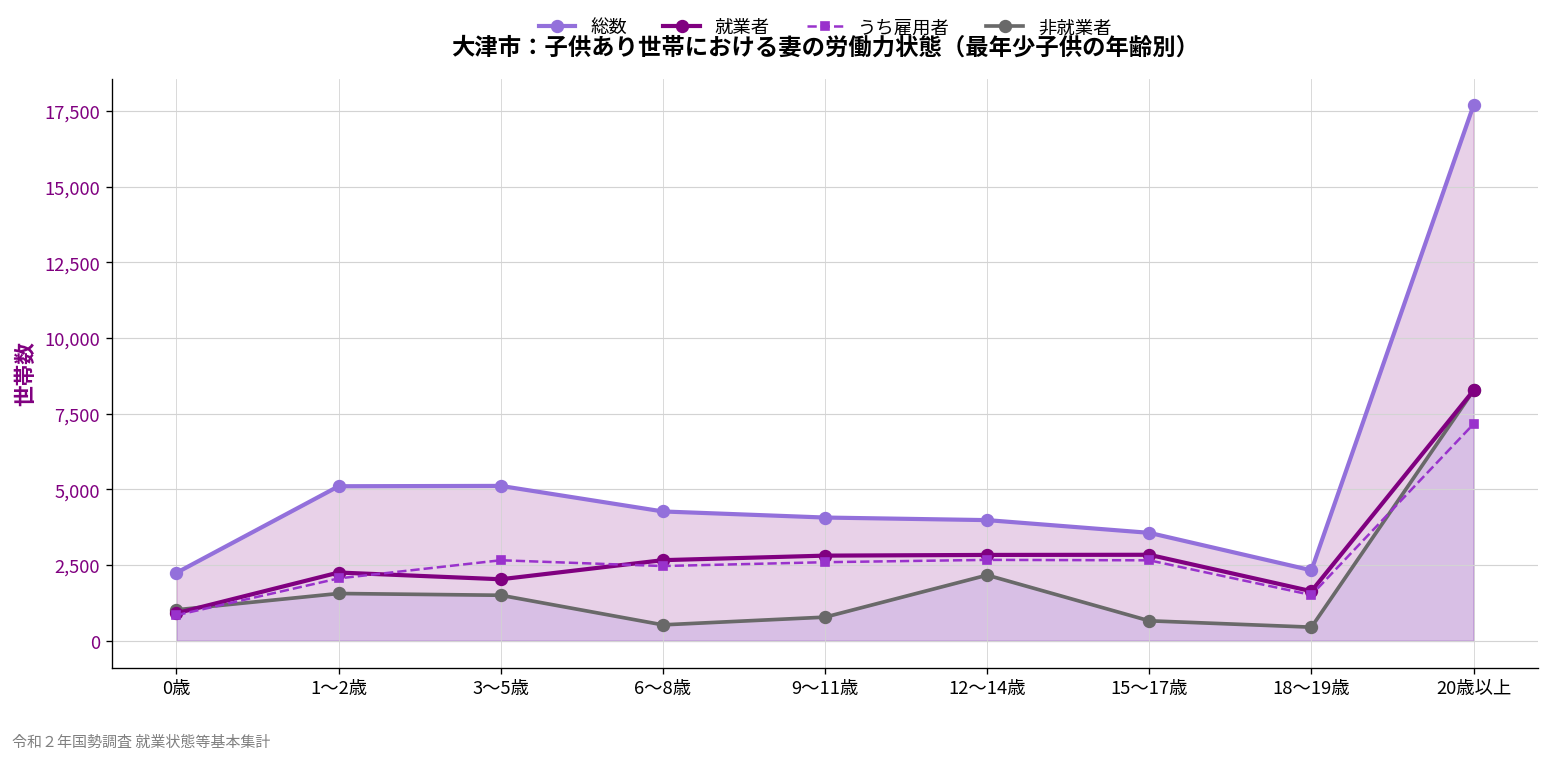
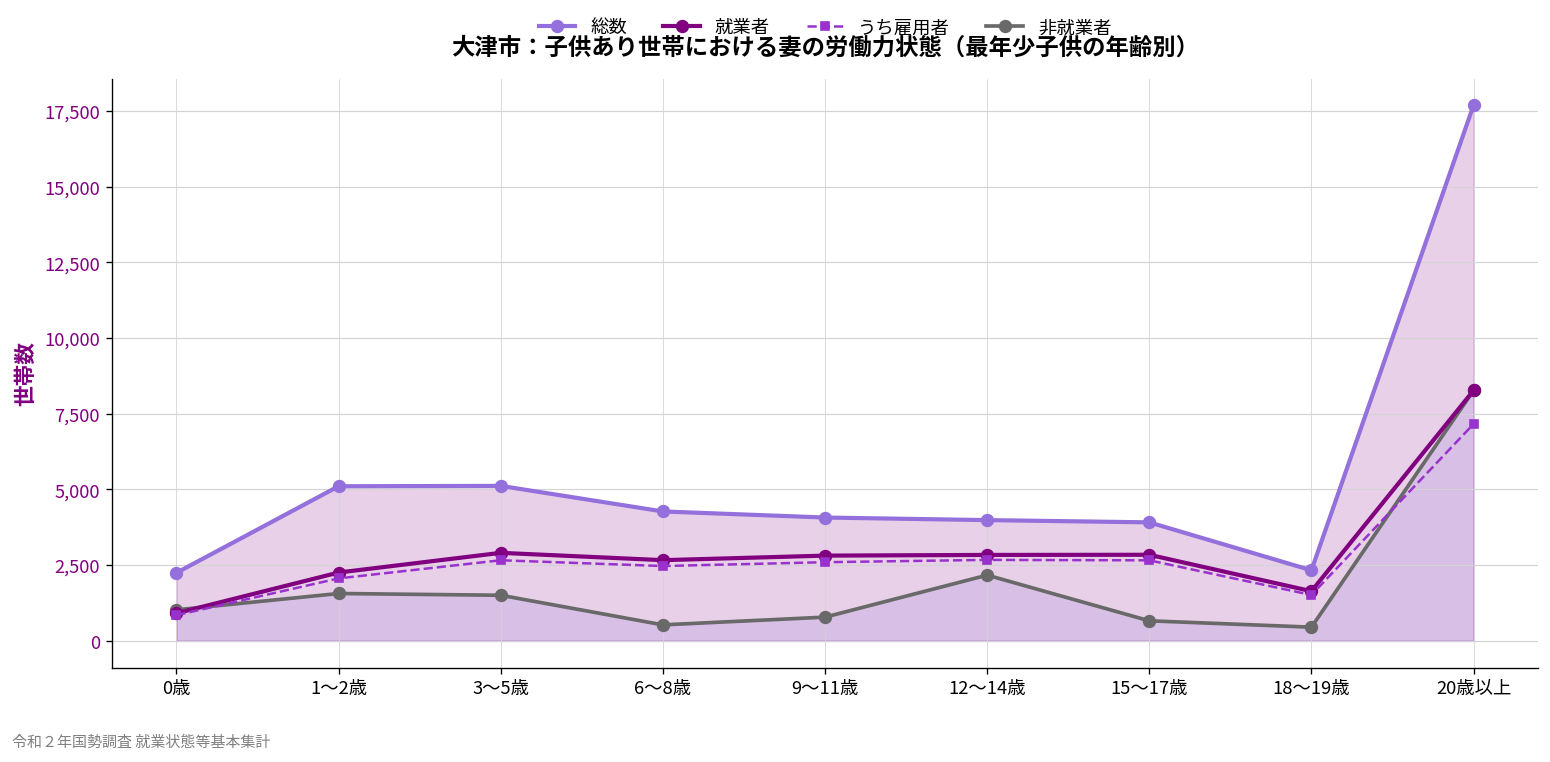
  {
    "総数": {
      "0歳": "2,200",
      "1～2歳": "5,100",
      "3～5歳": "5,100",
      "6～8歳": "4,300",
      "9～11歳": "4,100",
      "12～14歳": "4,000",
-     "15～17歳": "3,600",
+     "15～17歳": "3,900",
      "18～19歳": "2,300",
      "20歳以上": "17,700"
    },
    "就業者": {
      "1～2歳": "2,300",
-     "3～5歳": "2,000",
+     "3～5歳": "2,900",
      "6～8歳": "2,700",
      "9～11歳": "2,800",
      "12～14歳": "2,800",
      "15～17歳": "2,800",
      "18～19歳": "1,600"
    },
    "うち雇用者": {
      "1～2歳": "2,100",
      "3～5歳": "2,700",
      "6～8歳": "2,500",
      "9～11歳": "2,600",
      "12～14歳": "2,700",
      "15～17歳": "2,700",
      "18～19歳": "1,500",
      "20歳以上": "7,200"
    },
    "非就業者": {
      "0歳": "1,000",
      "1～2歳": "1,600",
      "3～5歳": "1,500",
      "6～8歳": "500",
      "9～11歳": "800",
      "12～14歳": "2,200",
      "15～17歳": "700",
      "18～19歳": "400"
    }
  }
